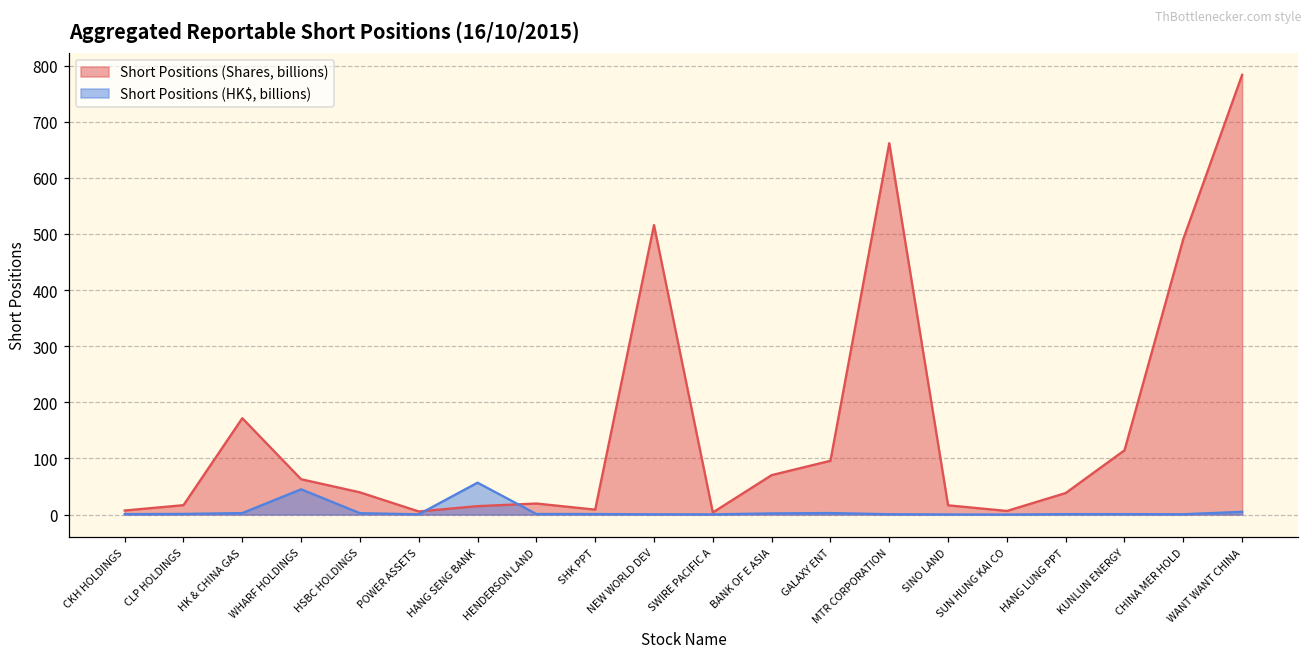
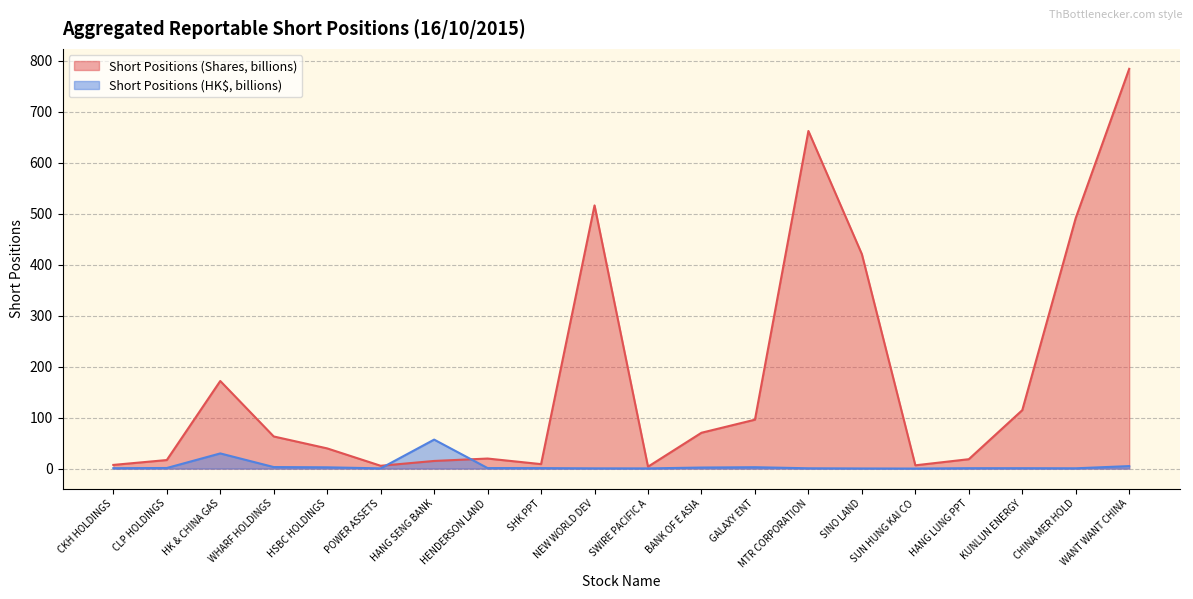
  {
    "Short Positions (Shares, billions)": {
      "CKH HOLDINGS": 10,
      "CLP HOLDINGS": 20,
      "HK & CHINA GAS": 170,
      "WHARF HOLDINGS": 60,
      "HSBC HOLDINGS": 40,
      "POWER ASSETS": 10,
      "HANG SENG BANK": 10,
      "HENDERSON LAND": 20,
      "SHK PPT": 10,
      "NEW WORLD DEV": 520,
      "BANK OF E ASIA": 70,
      "GALAXY ENT": 100,
      "MTR CORPORATION": 660,
-     "SINO LAND": 20,
+     "SINO LAND": 420,
      "SUN HUNG KAI CO": 10,
-     "HANG LUNG PPT": 40,
+     "HANG LUNG PPT": 20,
      "KUNLUN ENERGY": 110,
      "CHINA MER HOLD": 490,
      "WANT WANT CHINA": 780
    },
    "Short Positions (HK$, billions)": {
      "CKH HOLDINGS": 0,
      "CLP HOLDINGS": 0,
-     "HK & CHINA GAS": 0,
-     "WHARF HOLDINGS": 50,
+     "HK & CHINA GAS": 30,
+     "WHARF HOLDINGS": 0,
      "HSBC HOLDINGS": 0,
      "POWER ASSETS": 0,
      "HANG SENG BANK": 60,
      "HENDERSON LAND": 0,
      "SHK PPT": 0,
      "NEW WORLD DEV": 0,
      "BANK OF E ASIA": 0,
      "GALAXY ENT": 0,
      "MTR CORPORATION": 0,
      "SINO LAND": 0,
      "SUN HUNG KAI CO": 0,
      "HANG LUNG PPT": 0,
      "KUNLUN ENERGY": 0,
      "CHINA MER HOLD": 0,
      "WANT WANT CHINA": 0
    }
  }
